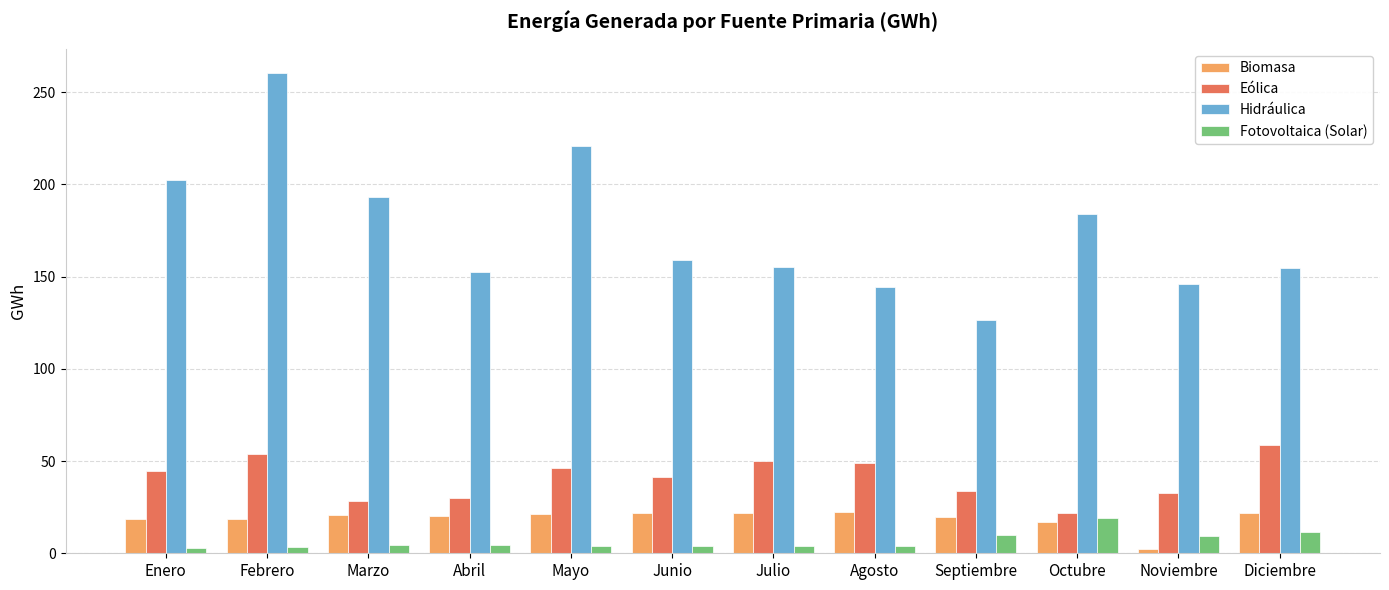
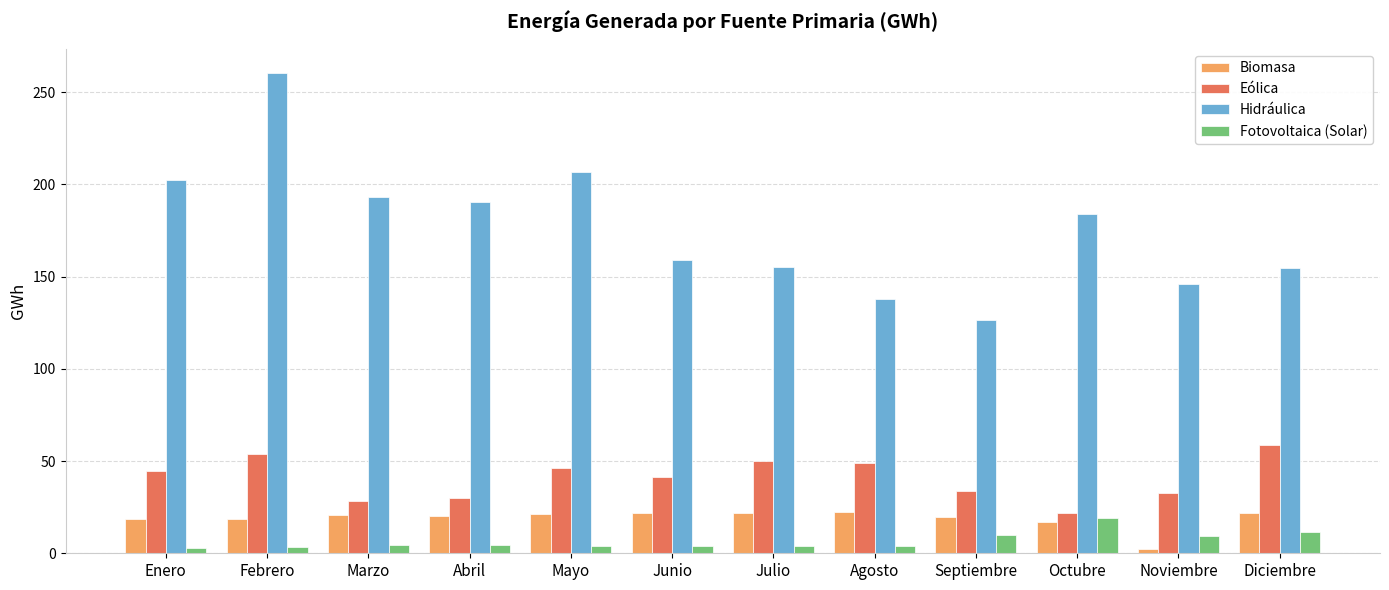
  {
    "Hidráulica": {
      "Enero": 202,
      "Febrero": 260,
      "Marzo": 193,
-     "Abril": 152,
-     "Mayo": 221,
+     "Abril": 190,
+     "Mayo": 207,
      "Junio": 159,
      "Julio": 155,
-     "Agosto": 144,
+     "Agosto": 138,
      "Septiembre": 127,
      "Octubre": 184,
      "Noviembre": 146,
      "Diciembre": 155
    },
    "Fotovoltaica (Solar)": {
      "Enero": 3,
      "Febrero": 3,
      "Marzo": 4,
      "Abril": 5,
      "Mayo": 4,
      "Junio": 4,
      "Julio": 4,
      "Agosto": 4,
      "Septiembre": 10,
      "Octubre": 19,
      "Noviembre": 9,
      "Diciembre": 12
    }
  }
